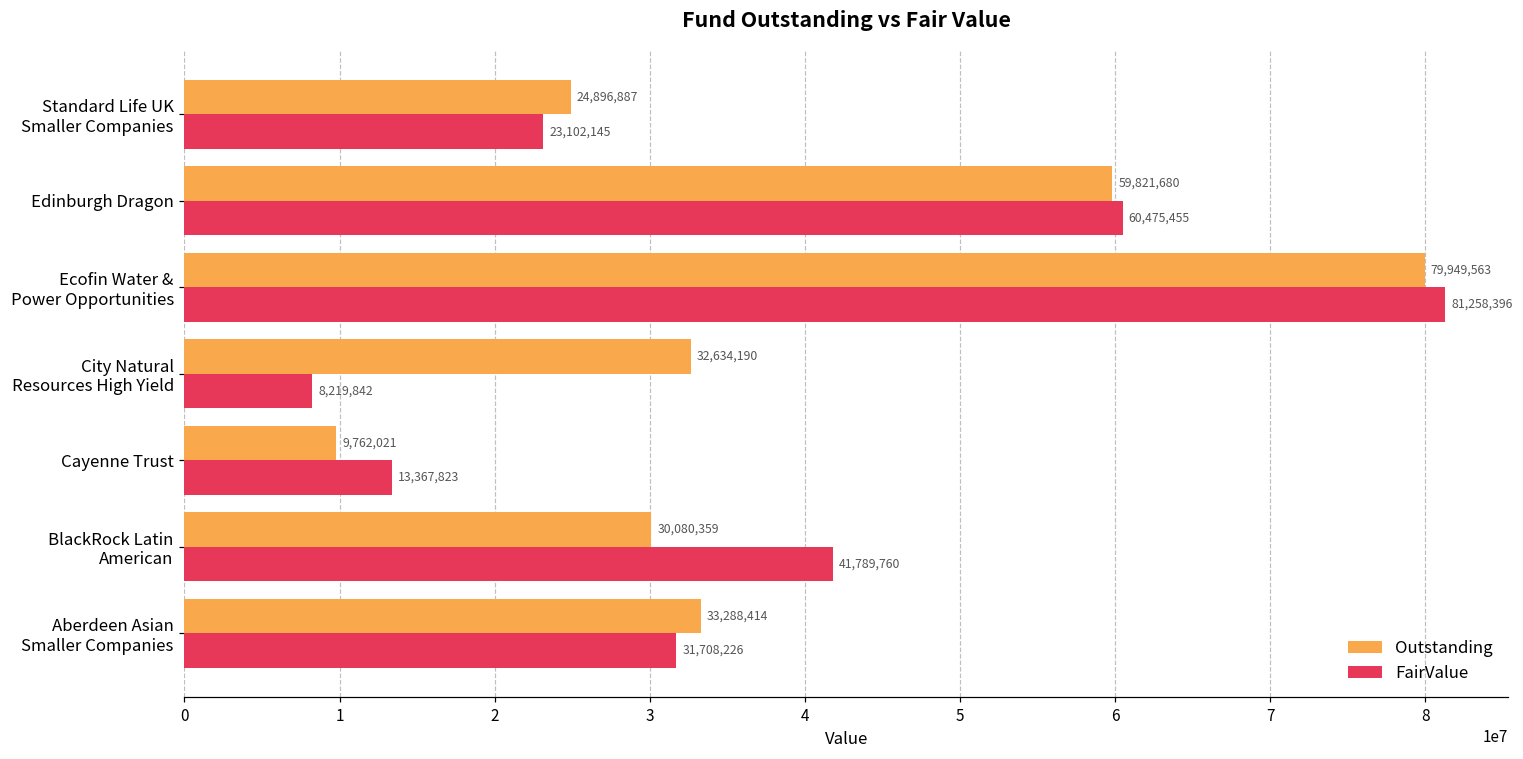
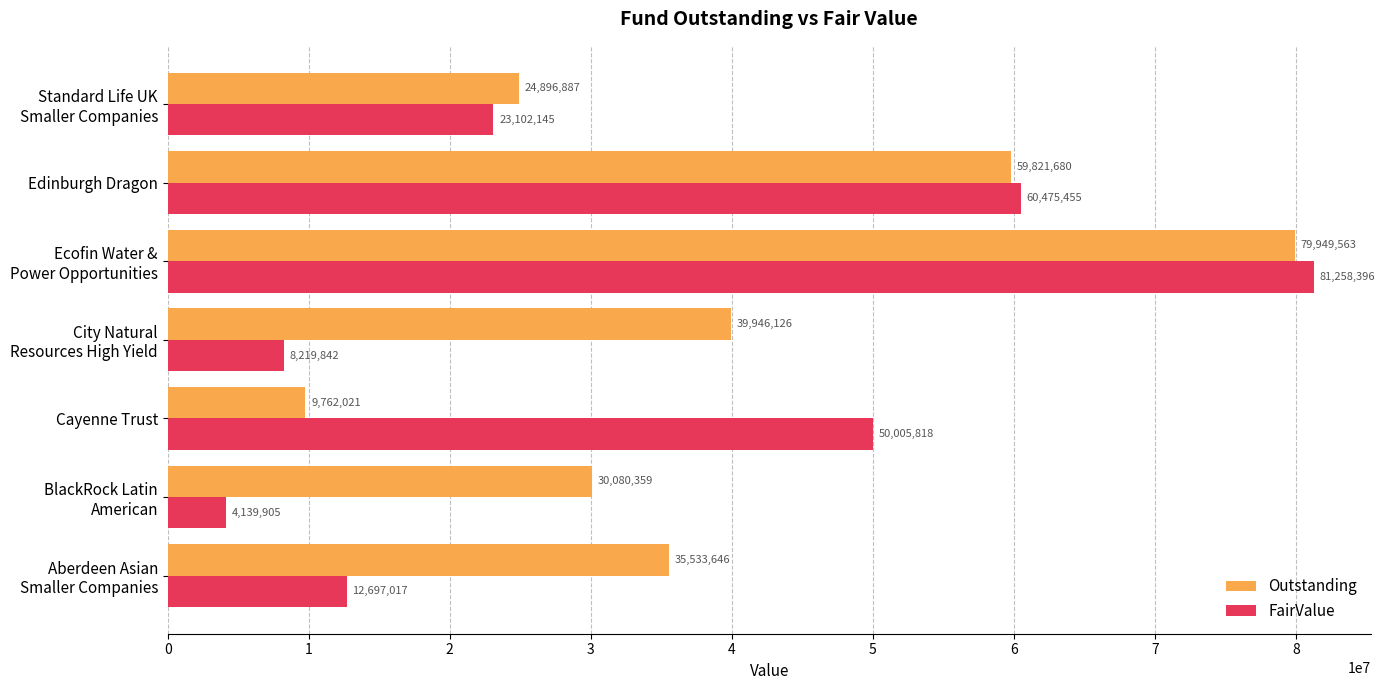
  {
    "Outstanding": {
      "Standard Life UK Smaller Companies": "24,896,887",
      "Edinburgh Dragon": "59,821,680",
      "Ecofin Water & Power Opportunities": "79,949,563",
-     "City Natural Resources High Yield": "32,634,190",
+     "City Natural Resources High Yield": "39,946,126",
      "Cayenne Trust": "9,762,021",
      "BlackRock Latin American": "30,080,359",
-     "Aberdeen Asian Smaller Companies": "33,288,414"
+     "Aberdeen Asian Smaller Companies": "35,533,646"
    },
    "FairValue": {
      "Standard Life UK Smaller Companies": "23,102,145",
      "Edinburgh Dragon": "60,475,455",
      "Ecofin Water & Power Opportunities": "81,258,396",
      "City Natural Resources High Yield": "8,219,842",
-     "Cayenne Trust": "13,367,823",
-     "BlackRock Latin American": "41,789,760",
-     "Aberdeen Asian Smaller Companies": "31,708,226"
+     "Cayenne Trust": "50,005,818",
+     "BlackRock Latin American": "4,139,905",
+     "Aberdeen Asian Smaller Companies": "12,697,017"
    }
  }
